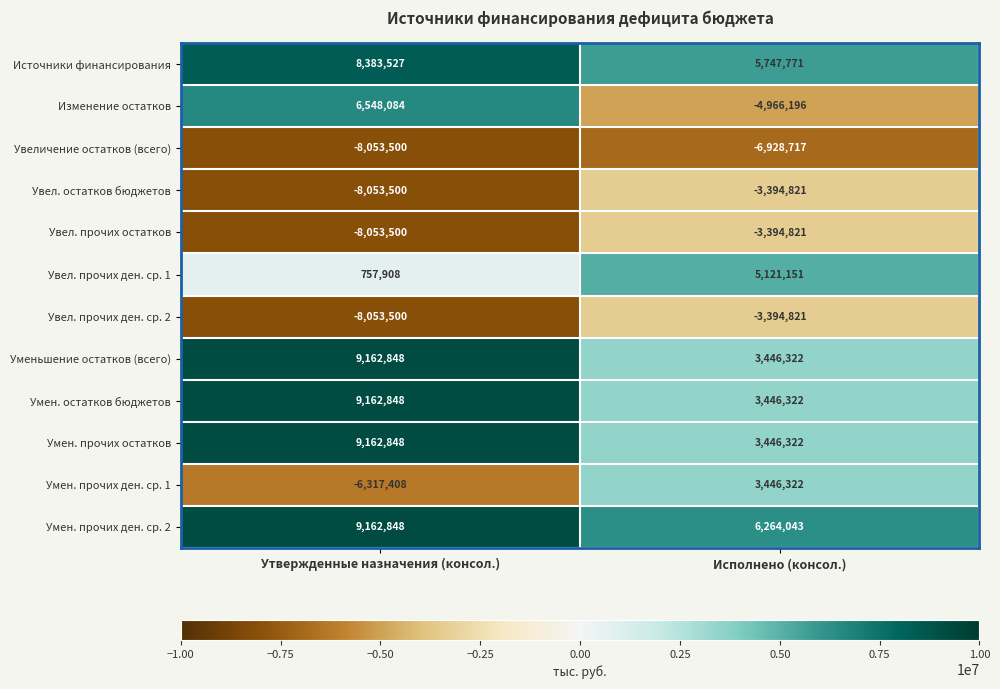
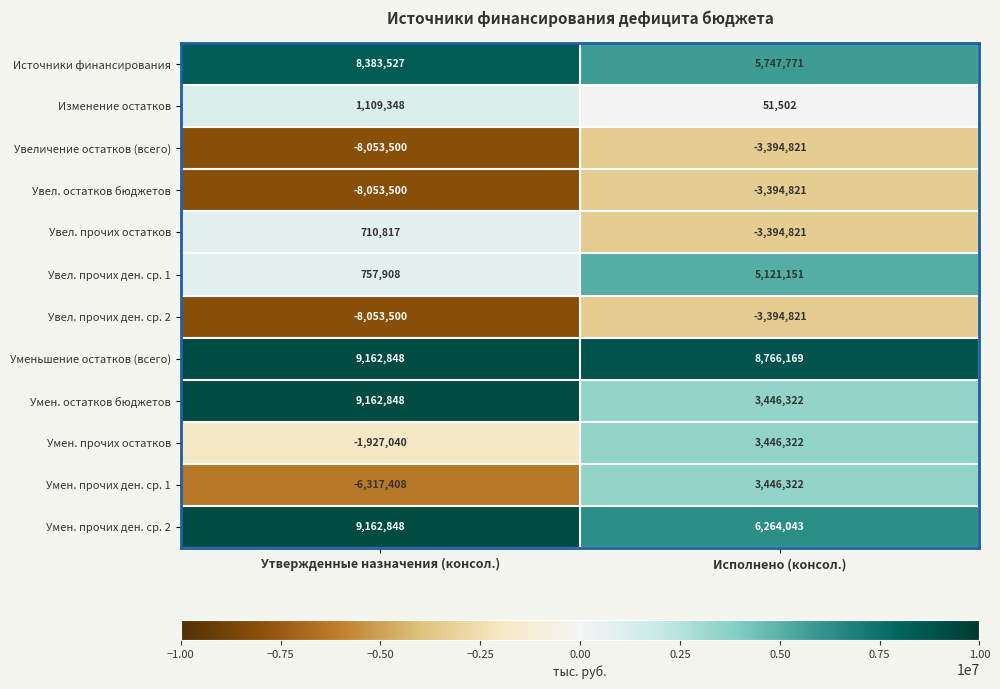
  {
    "Источники финансирования": {
      "Утвержденные назначения (консол.)": "8,383,527",
      "Исполнено (консол.)": "5,747,771"
    },
    "Изменение остатков": {
-     "Утвержденные назначения (консол.)": "6,548,084",
-     "Исполнено (консол.)": "-4,966,196"
+     "Утвержденные назначения (консол.)": "1,109,348",
+     "Исполнено (консол.)": "51,502"
    },
    "Увеличение остатков (всего)": {
      "Утвержденные назначения (консол.)": "-8,053,500",
-     "Исполнено (консол.)": "-6,928,717"
+     "Исполнено (консол.)": "-3,394,821"
    },
    "Увел. остатков бюджетов": {
      "Утвержденные назначения (консол.)": "-8,053,500",
      "Исполнено (консол.)": "-3,394,821"
    },
    "Увел. прочих остатков": {
-     "Утвержденные назначения (консол.)": "-8,053,500",
+     "Утвержденные назначения (консол.)": "710,817",
      "Исполнено (консол.)": "-3,394,821"
    },
    "Увел. прочих ден. ср. 1": {
      "Утвержденные назначения (консол.)": "757,908",
      "Исполнено (консол.)": "5,121,151"
    },
    "Увел. прочих ден. ср. 2": {
      "Утвержденные назначения (консол.)": "-8,053,500",
      "Исполнено (консол.)": "-3,394,821"
    },
    "Уменьшение остатков (всего)": {
      "Утвержденные назначения (консол.)": "9,162,848",
-     "Исполнено (консол.)": "3,446,322"
+     "Исполнено (консол.)": "8,766,169"
    },
    "Умен. остатков бюджетов": {
      "Утвержденные назначения (консол.)": "9,162,848",
      "Исполнено (консол.)": "3,446,322"
    },
    "Умен. прочих остатков": {
-     "Утвержденные назначения (консол.)": "9,162,848",
+     "Утвержденные назначения (консол.)": "-1,927,040",
      "Исполнено (консол.)": "3,446,322"
    },
    "Умен. прочих ден. ср. 1": {
      "Утвержденные назначения (консол.)": "-6,317,408",
      "Исполнено (консол.)": "3,446,322"
    },
    "Умен. прочих ден. ср. 2": {
      "Утвержденные назначения (консол.)": "9,162,848",
      "Исполнено (консол.)": "6,264,043"
    }
  }
